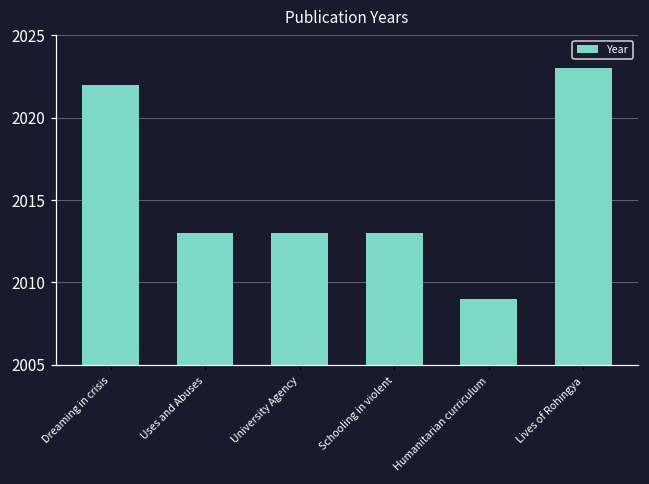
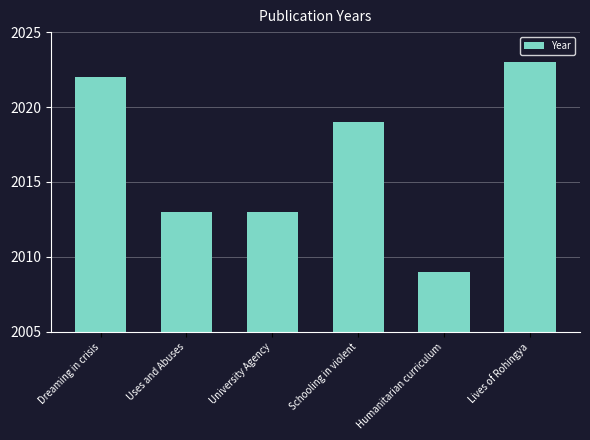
  {
    "Dreaming in crisis": 2022,
    "Uses and Abuses": 2013,
    "University Agency": 2013,
-   "Schooling in violent": 2013,
+   "Schooling in violent": 2019,
    "Humanitarian curriculum": 2009,
    "Lives of Rohingya": 2023
  }
